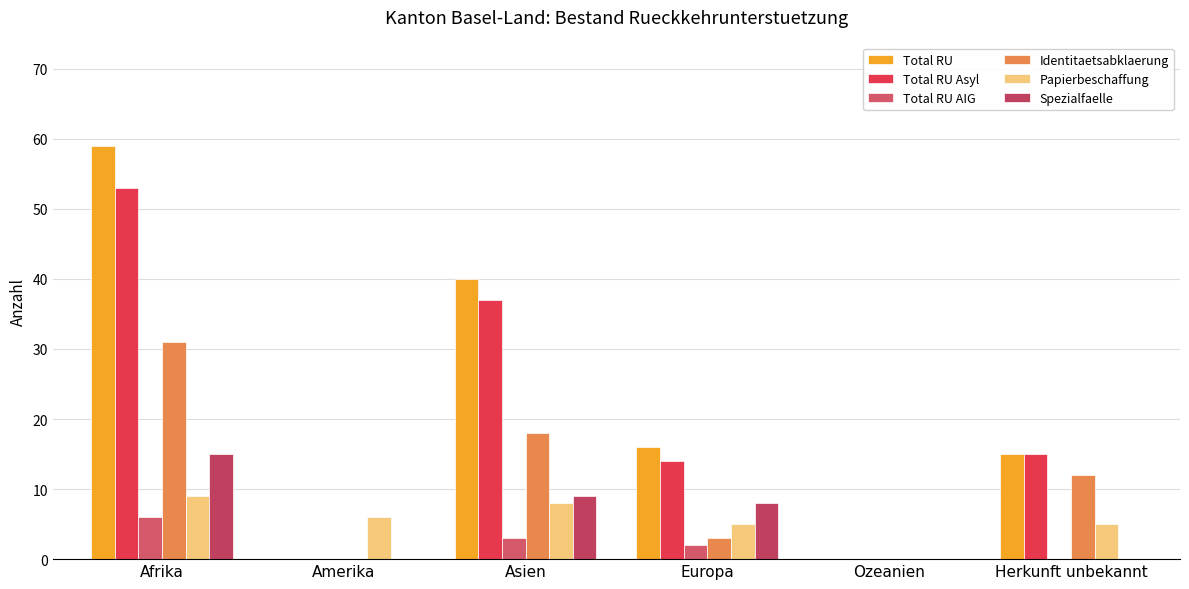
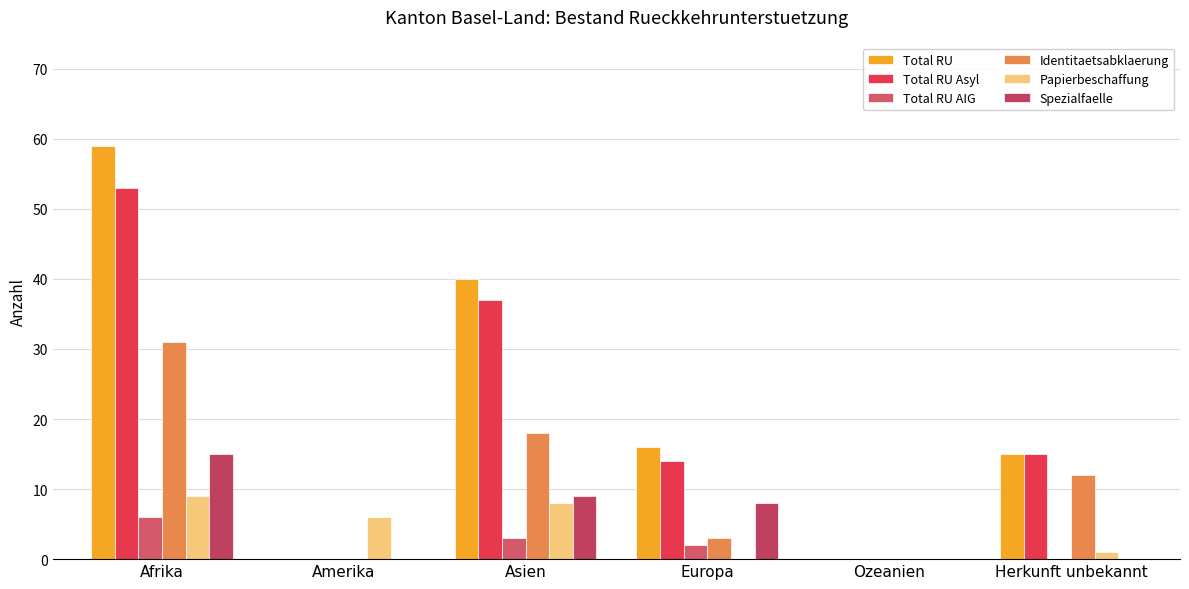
  {
    "Papierbeschaffung": {
      "Afrika": 9,
      "Amerika": 6,
      "Asien": 8,
-     "Europa": 5,
+     "Europa": 0,
      "Ozeanien": 0,
-     "Herkunft unbekannt": 5
+     "Herkunft unbekannt": 1
    }
  }
